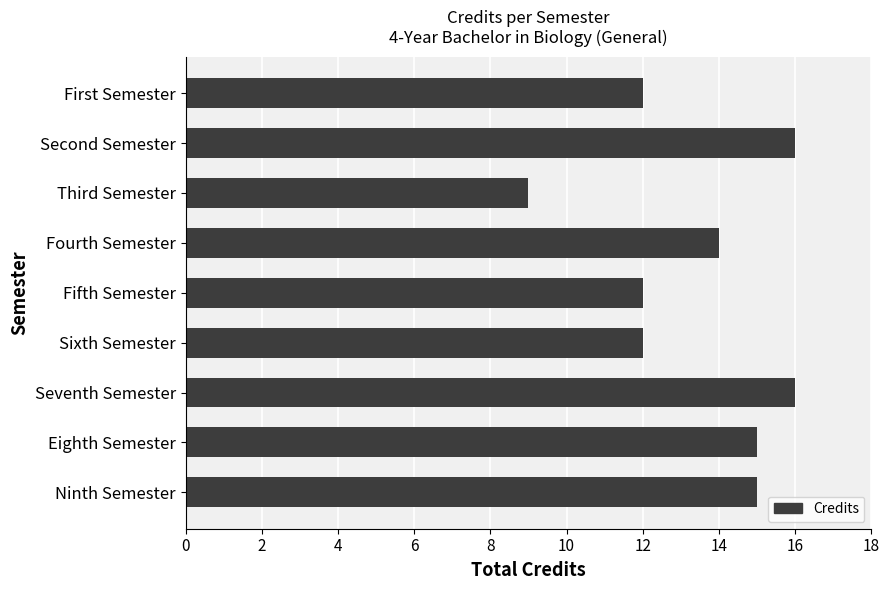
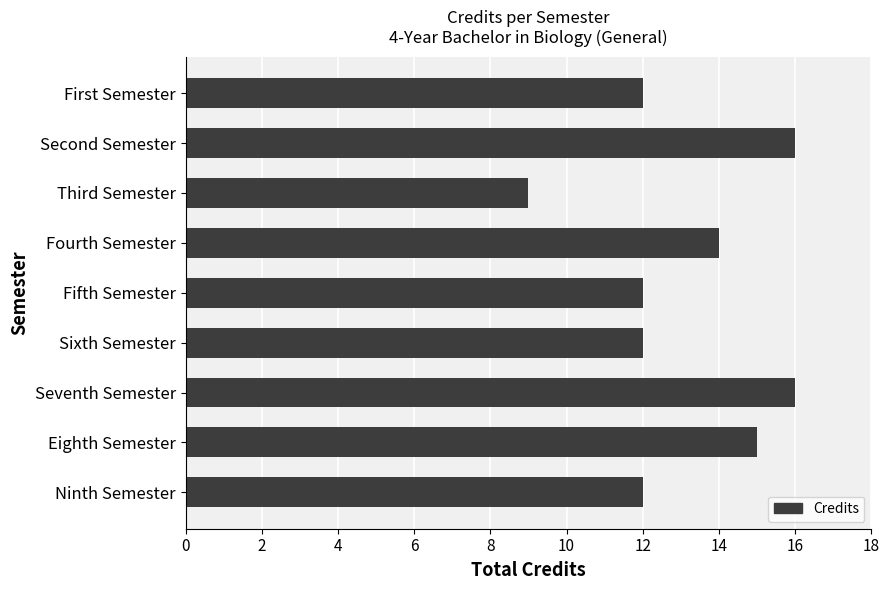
  {
    "First Semester": 12,
    "Second Semester": 16,
    "Third Semester": 9,
    "Fourth Semester": 14,
    "Fifth Semester": 12,
    "Sixth Semester": 12,
    "Seventh Semester": 16,
    "Eighth Semester": 15,
-   "Ninth Semester": 15
+   "Ninth Semester": 12
  }
